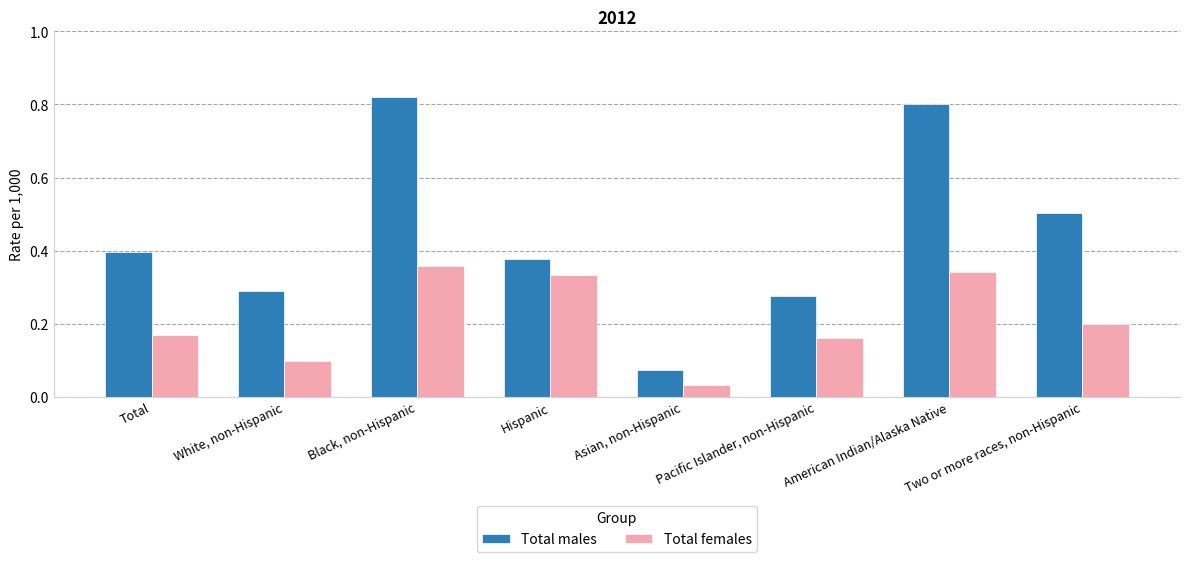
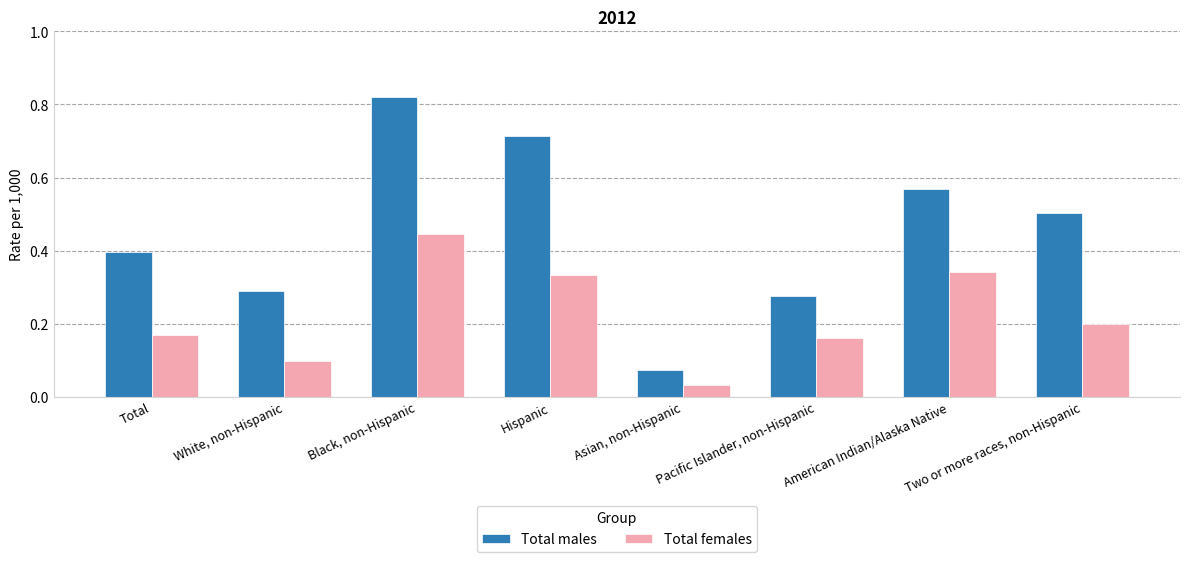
  {
    "Total males": {
      "Total": 0.40,
      "White, non-Hispanic": 0.29,
      "Black, non-Hispanic": 0.82,
-     "Hispanic": 0.38,
+     "Hispanic": 0.71,
      "Asian, non-Hispanic": 0.07,
      "Pacific Islander, non-Hispanic": 0.28,
-     "American Indian/Alaska Native": 0.80,
+     "American Indian/Alaska Native": 0.57,
      "Two or more races, non-Hispanic": 0.50
    },
    "Total females": {
      "Total": 0.17,
      "White, non-Hispanic": 0.10,
-     "Black, non-Hispanic": 0.36,
+     "Black, non-Hispanic": 0.45,
      "Hispanic": 0.33,
      "Asian, non-Hispanic": 0.03,
      "Pacific Islander, non-Hispanic": 0.16,
      "American Indian/Alaska Native": 0.34,
      "Two or more races, non-Hispanic": 0.20
    }
  }
